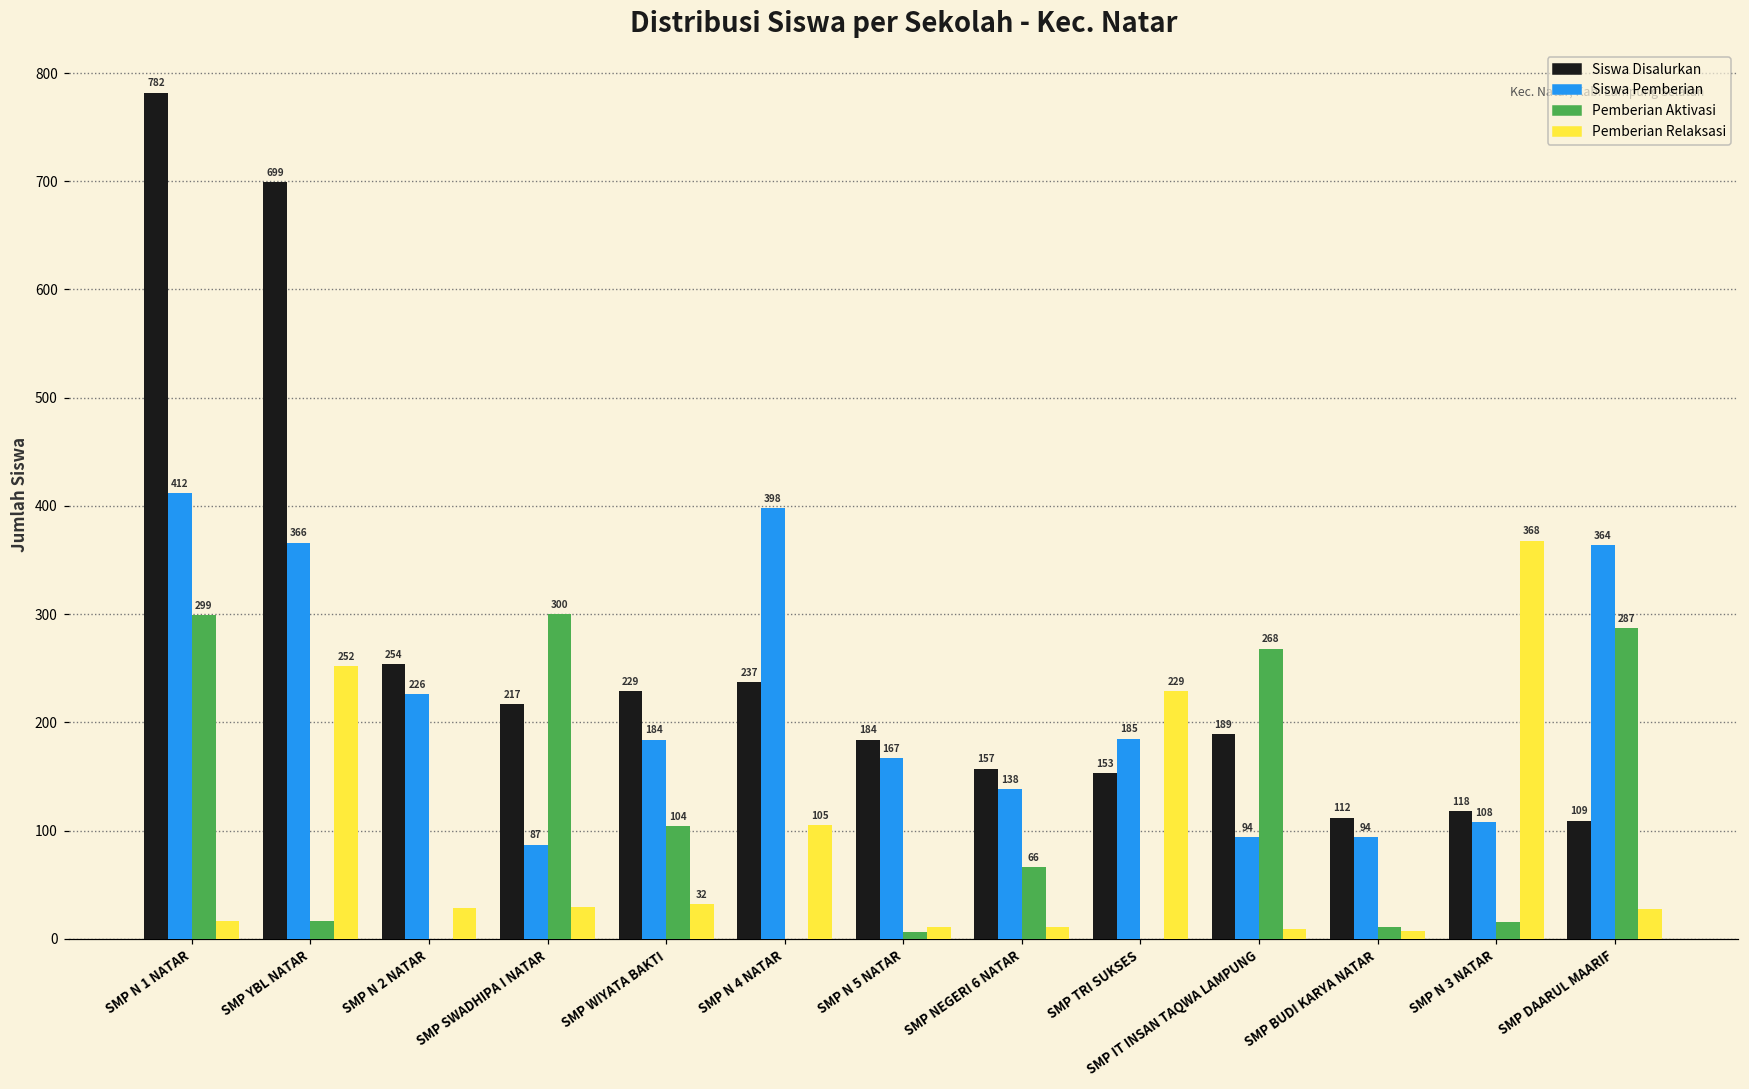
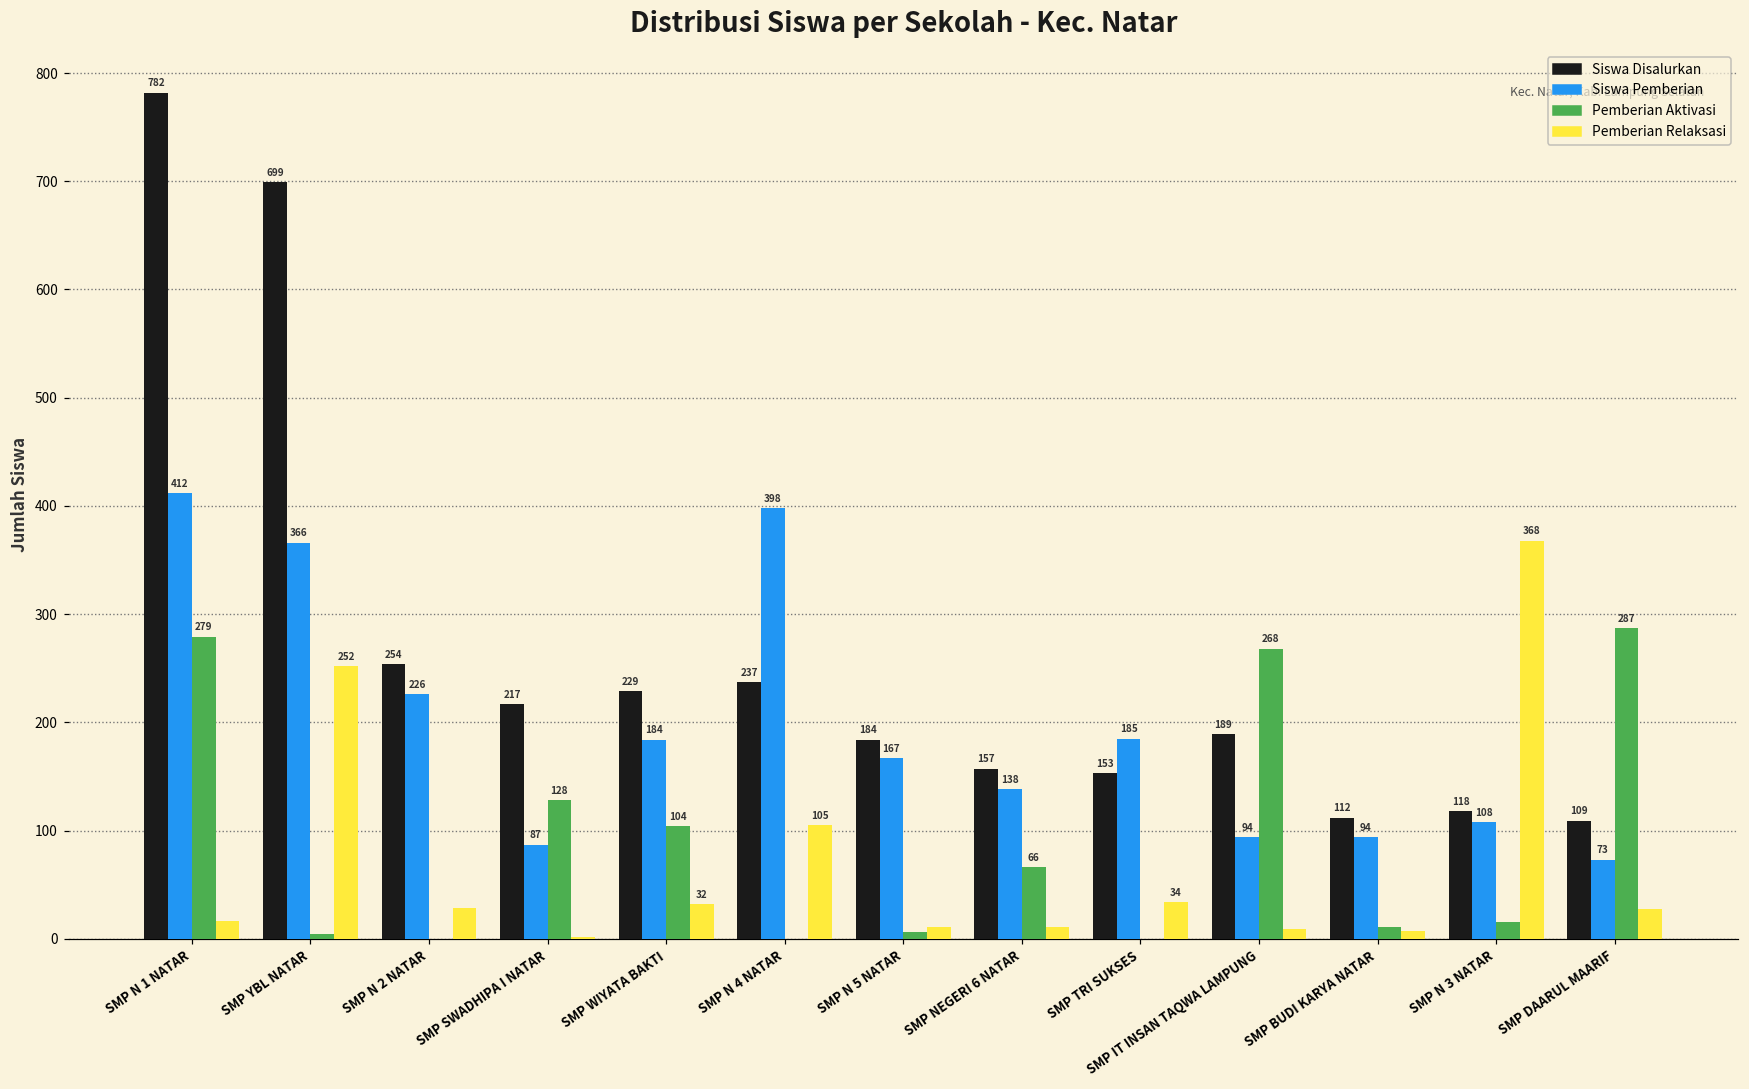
  {
    "Siswa Disalurkan": {
      "SMP N 1 NATAR": 782,
      "SMP YBL NATAR": 699,
      "SMP N 2 NATAR": 254,
      "SMP SWADHIPA I NATAR": 217,
      "SMP WIYATA BAKTI": 229,
      "SMP N 4 NATAR": 237,
      "SMP N 5 NATAR": 184,
      "SMP NEGERI 6 NATAR": 157,
      "SMP TRI SUKSES": 153,
      "SMP IT INSAN TAQWA LAMPUNG": 189,
      "SMP BUDI KARYA NATAR": 112,
      "SMP N 3 NATAR": 118,
      "SMP DAARUL MAARIF": 109
    },
    "Siswa Pemberian": {
      "SMP N 1 NATAR": 412,
      "SMP YBL NATAR": 366,
      "SMP N 2 NATAR": 226,
      "SMP SWADHIPA I NATAR": 87,
      "SMP WIYATA BAKTI": 184,
      "SMP N 4 NATAR": 398,
      "SMP N 5 NATAR": 167,
      "SMP NEGERI 6 NATAR": 138,
      "SMP TRI SUKSES": 185,
      "SMP IT INSAN TAQWA LAMPUNG": 94,
      "SMP BUDI KARYA NATAR": 94,
      "SMP N 3 NATAR": 108,
-     "SMP DAARUL MAARIF": 364
+     "SMP DAARUL MAARIF": 73
    },
    "Pemberian Aktivasi": {
-     "SMP N 1 NATAR": 299,
-     "SMP YBL NATAR": 20,
-     "SMP SWADHIPA I NATAR": 300,
+     "SMP N 1 NATAR": 279,
+     "SMP YBL NATAR": 0,
+     "SMP SWADHIPA I NATAR": 128,
      "SMP WIYATA BAKTI": 104,
      "SMP NEGERI 6 NATAR": 66,
      "SMP IT INSAN TAQWA LAMPUNG": 268,
      "SMP DAARUL MAARIF": 287
    },
    "Pemberian Relaksasi": {
      "SMP YBL NATAR": 252,
-     "SMP SWADHIPA I NATAR": 30,
+     "SMP SWADHIPA I NATAR": 0,
      "SMP WIYATA BAKTI": 32,
      "SMP N 4 NATAR": 105,
-     "SMP TRI SUKSES": 229,
+     "SMP TRI SUKSES": 34,
      "SMP N 3 NATAR": 368
    }
  }
